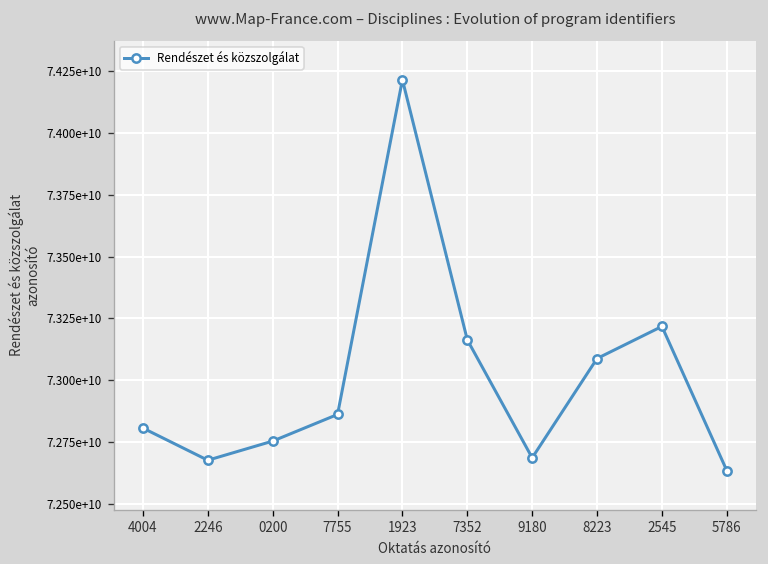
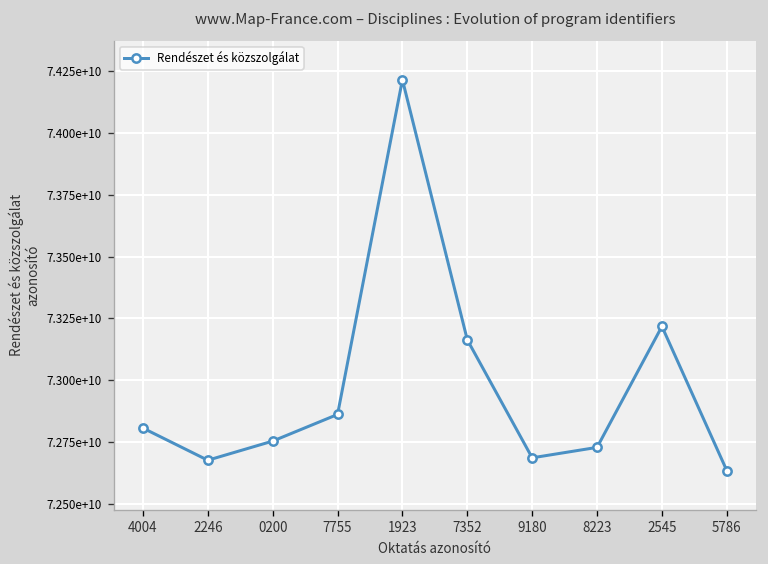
  {
    "4004": 72810000000,
    "2246": 72680000000,
    "0200": 72750000000,
    "7755": 72860000000,
    "1923": 74220000000,
    "7352": 73160000000,
    "9180": 72690000000,
-   "8223": 73090000000,
+   "8223": 72730000000,
    "2545": 73220000000,
    "5786": 72630000000
  }
